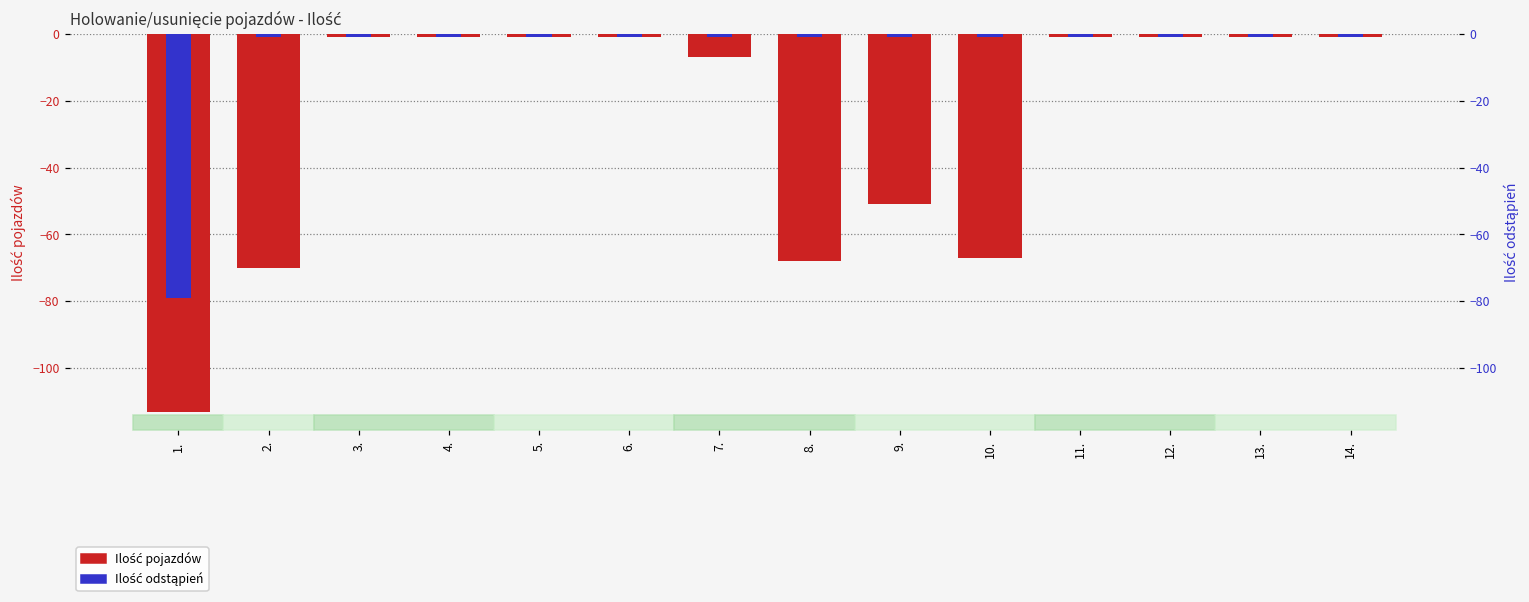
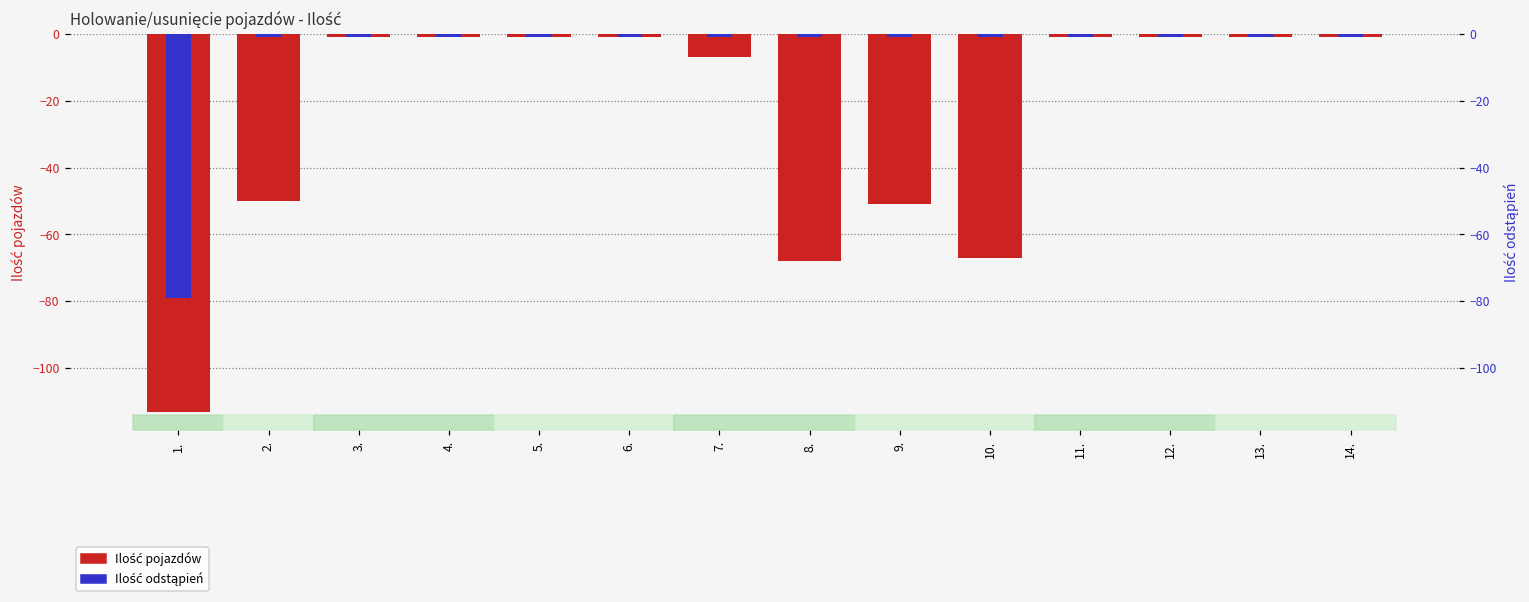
  {
    "Ilość pojazdów": {
      "1.": -113,
-     "2.": -70,
+     "2.": -50,
      "3.": -1,
      "4.": -1,
      "5.": -1,
      "6.": -1,
      "7.": -7,
      "8.": -68,
      "9.": -51,
      "10.": -67,
      "11.": -1,
      "12.": -1,
      "13.": -1,
      "14.": -1
    },
    "Ilość odstąpień": {
      "3.": -1,
      "4.": -1,
      "5.": -1,
      "6.": -1,
      "11.": -1,
      "12.": -1,
      "13.": -1,
      "14.": -1
    }
  }
